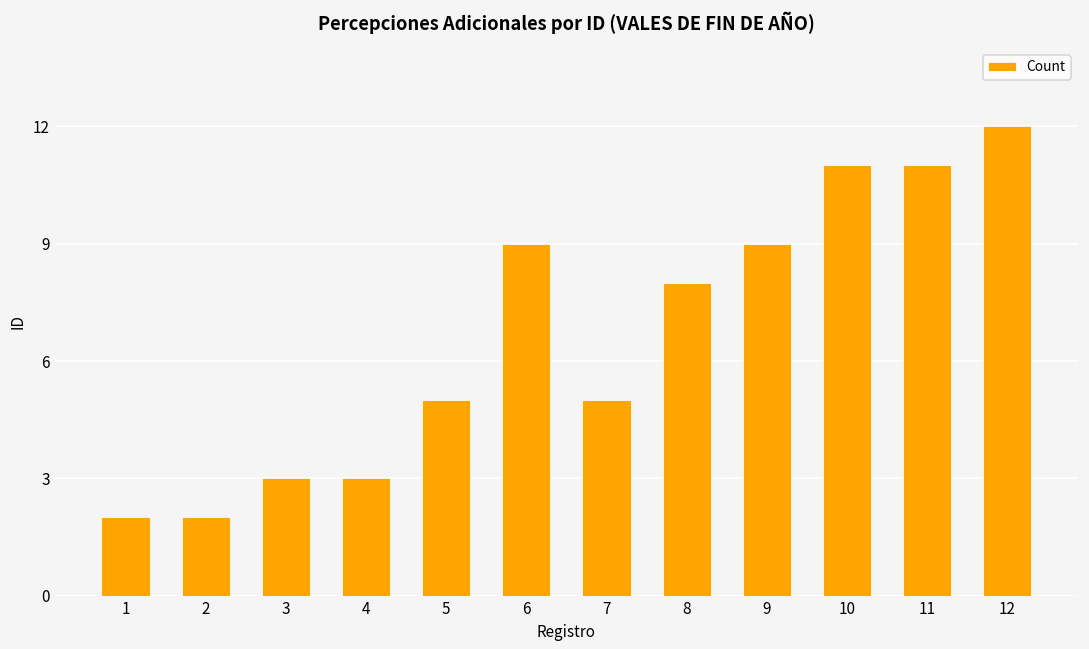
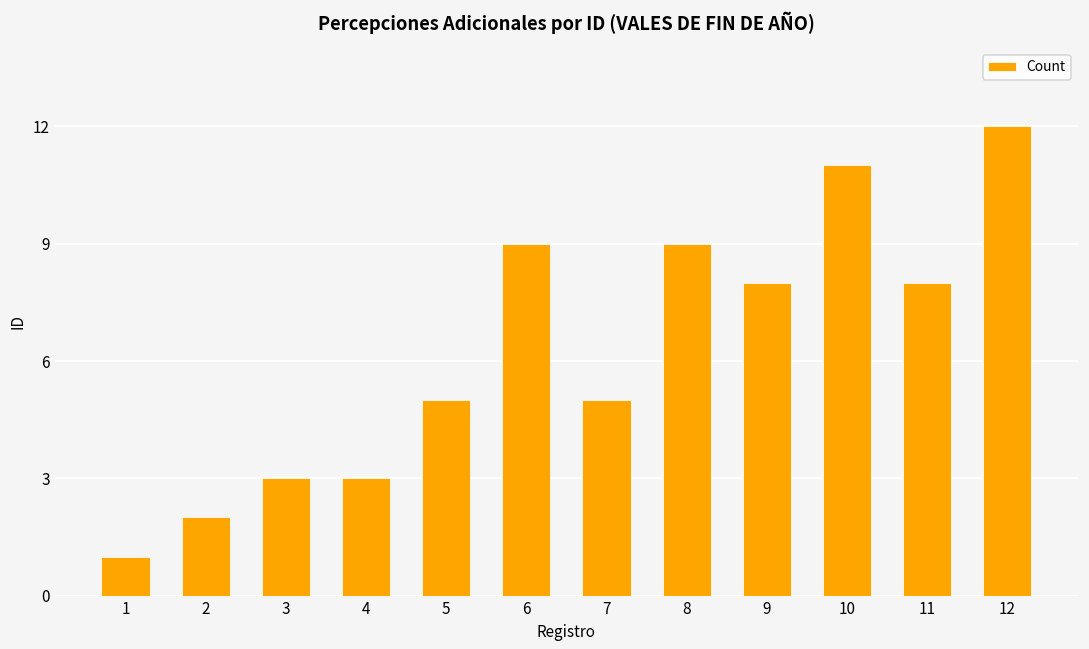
  {
-   "1": 2,
+   "1": 1,
    "2": 2,
    "3": 3,
    "4": 3,
    "5": 5,
    "6": 9,
    "7": 5,
-   "8": 8,
-   "9": 9,
+   "8": 9,
+   "9": 8,
    "10": 11,
-   "11": 11,
+   "11": 8,
    "12": 12
  }
